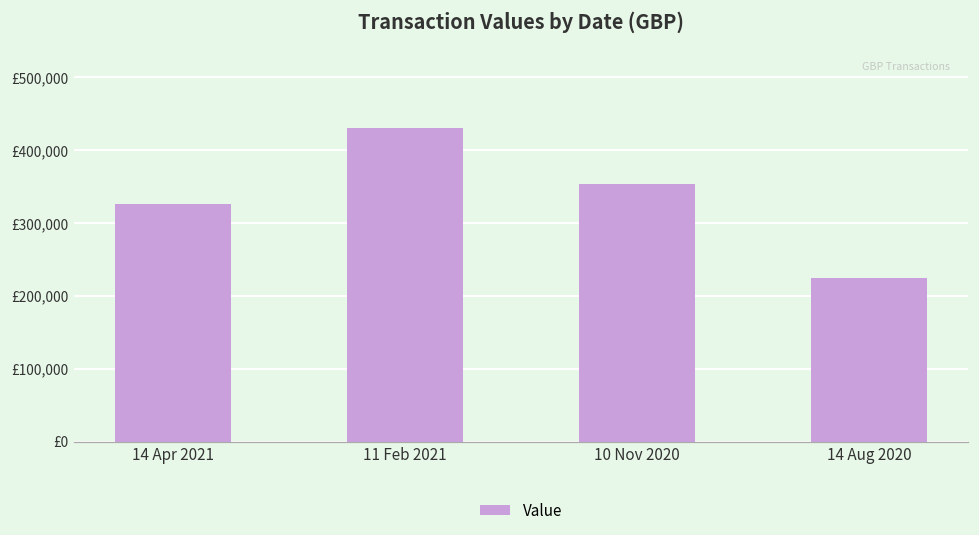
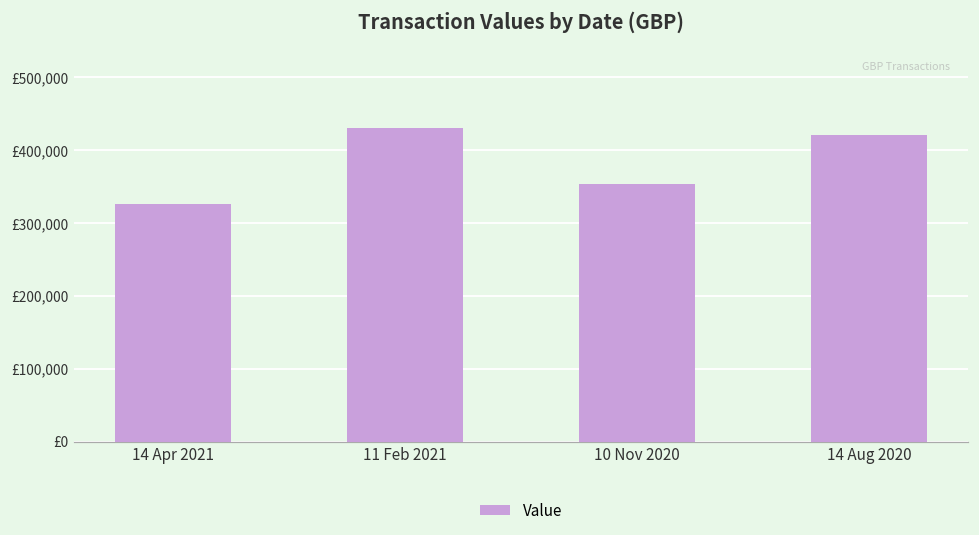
  {
    "14 Apr 2021": "£330,000",
    "11 Feb 2021": "£430,000",
    "10 Nov 2020": "£350,000",
-   "14 Aug 2020": "£220,000"
+   "14 Aug 2020": "£420,000"
  }
